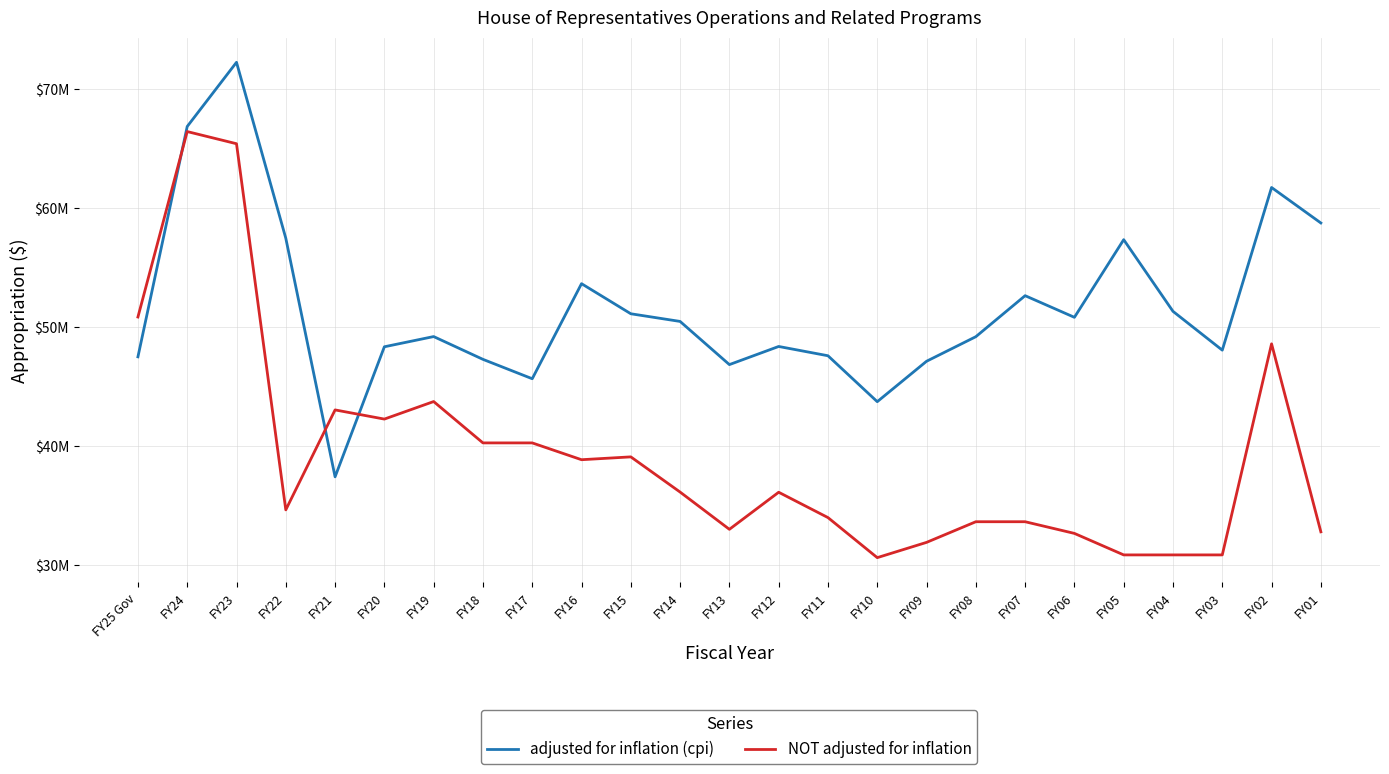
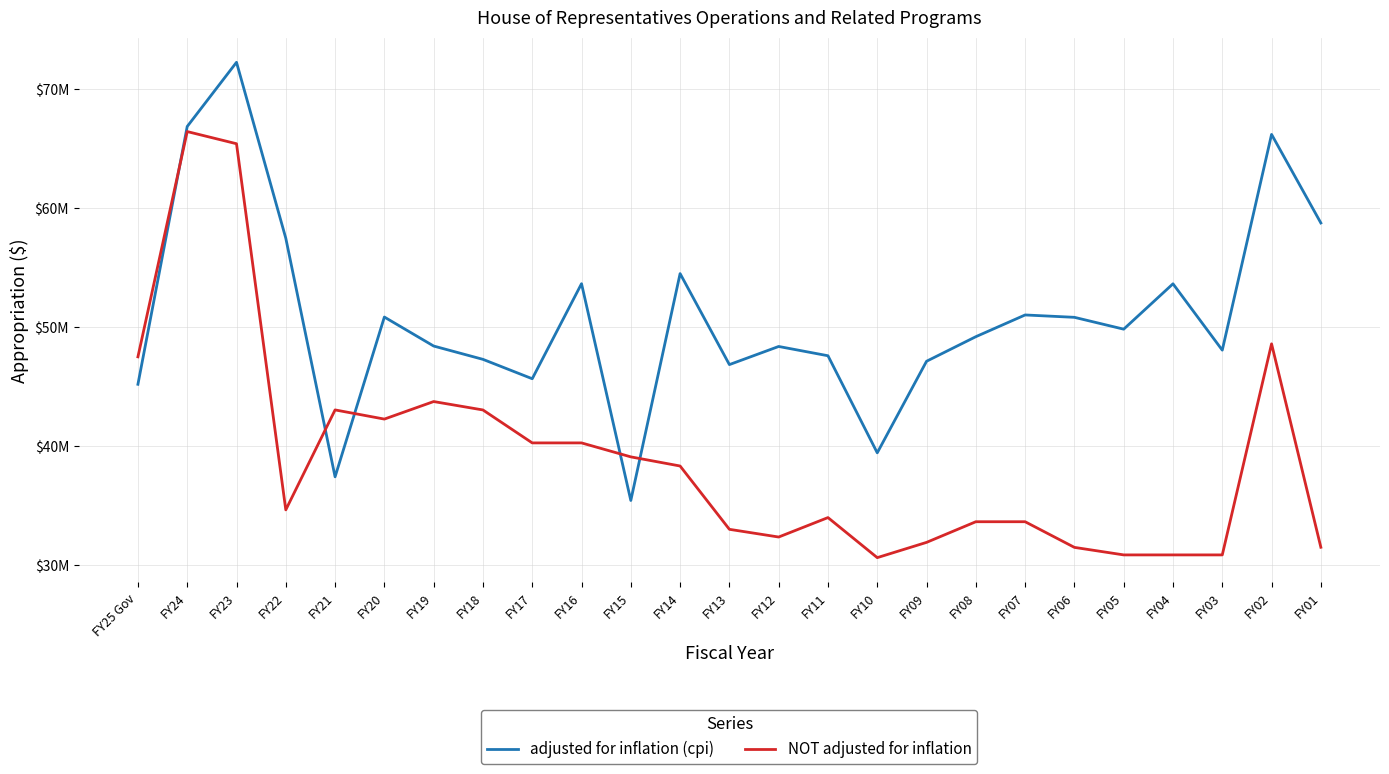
  {
    "adjusted for inflation (cpi)": {
-     "FY25 Gov": "$47500000",
+     "FY25 Gov": "$45200000",
      "FY24": "$66800000",
      "FY23": "$72200000",
      "FY22": "$57500000",
      "FY21": "$37400000",
-     "FY20": "$48300000",
-     "FY19": "$49200000",
+     "FY20": "$50800000",
+     "FY19": "$48400000",
      "FY18": "$47300000",
      "FY17": "$45700000",
      "FY16": "$53600000",
-     "FY15": "$51100000",
-     "FY14": "$50500000",
+     "FY15": "$35400000",
+     "FY14": "$54500000",
      "FY13": "$46900000",
      "FY12": "$48400000",
      "FY11": "$47600000",
-     "FY10": "$43700000",
+     "FY10": "$39400000",
      "FY09": "$47100000",
      "FY08": "$49200000",
-     "FY07": "$52600000",
+     "FY07": "$51000000",
      "FY06": "$50800000",
-     "FY05": "$57300000",
-     "FY04": "$51300000",
+     "FY05": "$49800000",
+     "FY04": "$53600000",
      "FY03": "$48100000",
-     "FY02": "$61700000",
+     "FY02": "$66200000",
      "FY01": "$58700000"
    },
    "NOT adjusted for inflation": {
-     "FY25 Gov": "$50800000",
+     "FY25 Gov": "$47500000",
      "FY24": "$66400000",
      "FY23": "$65400000",
      "FY22": "$34700000",
      "FY21": "$43000000",
      "FY20": "$42300000",
      "FY19": "$43800000",
-     "FY18": "$40300000",
+     "FY18": "$43000000",
      "FY17": "$40300000",
-     "FY16": "$38900000",
+     "FY16": "$40300000",
      "FY15": "$39100000",
-     "FY14": "$36100000",
+     "FY14": "$38300000",
      "FY13": "$33000000",
-     "FY12": "$36100000",
+     "FY12": "$32400000",
      "FY11": "$34000000",
      "FY10": "$30600000",
      "FY09": "$31900000",
      "FY08": "$33700000",
      "FY07": "$33700000",
-     "FY06": "$32700000",
+     "FY06": "$31500000",
      "FY05": "$30900000",
      "FY04": "$30900000",
      "FY03": "$30900000",
      "FY02": "$48600000",
-     "FY01": "$32800000"
+     "FY01": "$31500000"
    }
  }
